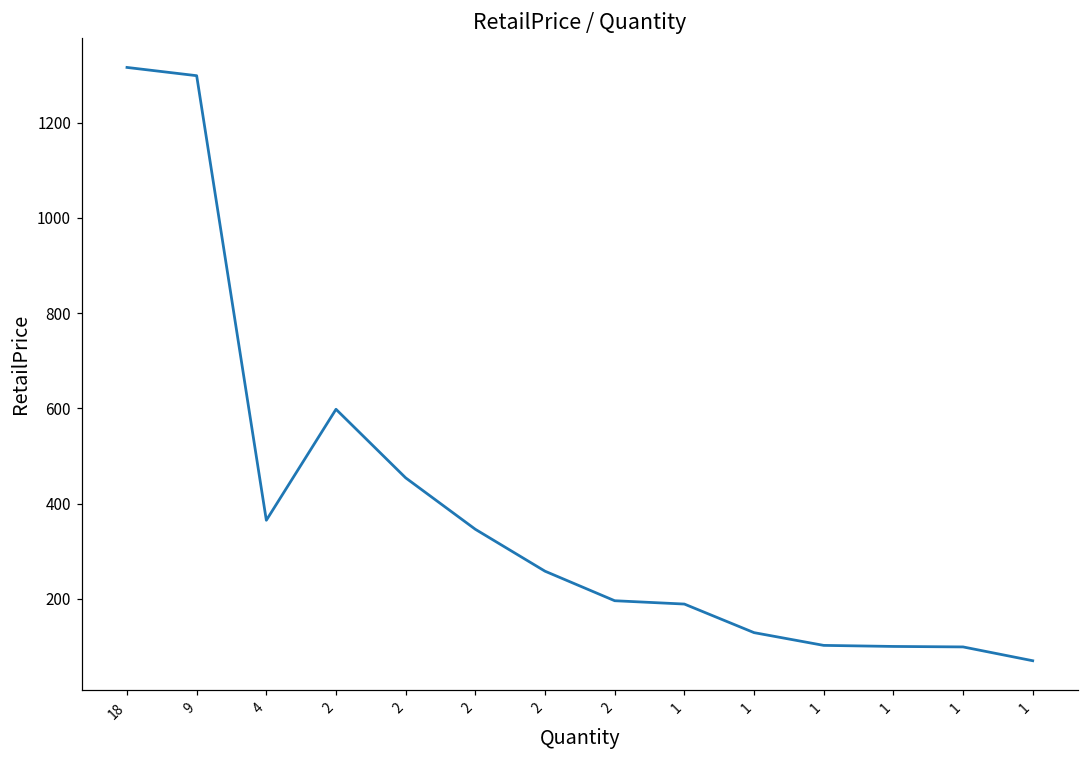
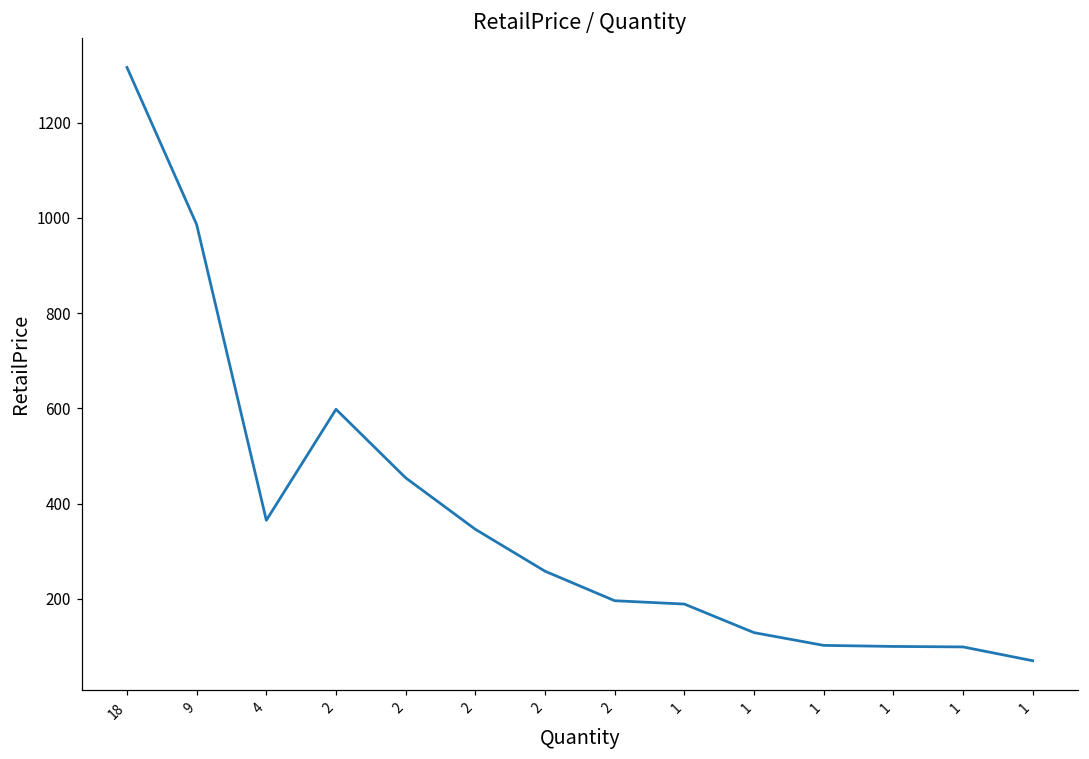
  {
    "18": 1320,
-   "9": 1300,
+   "9": 990,
    "4": 360
  }
